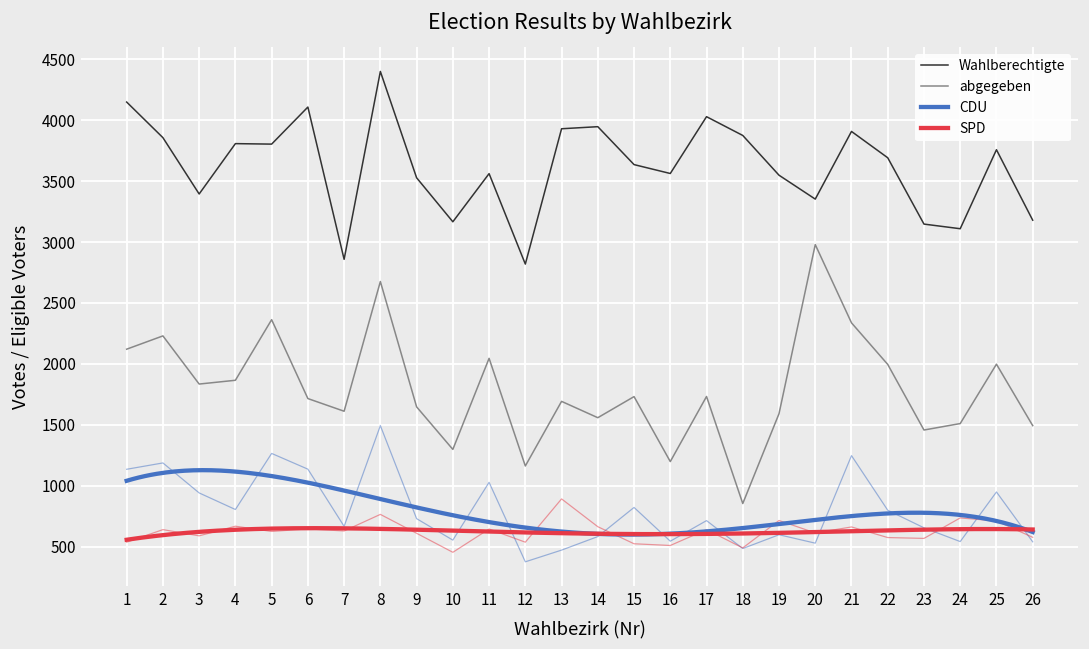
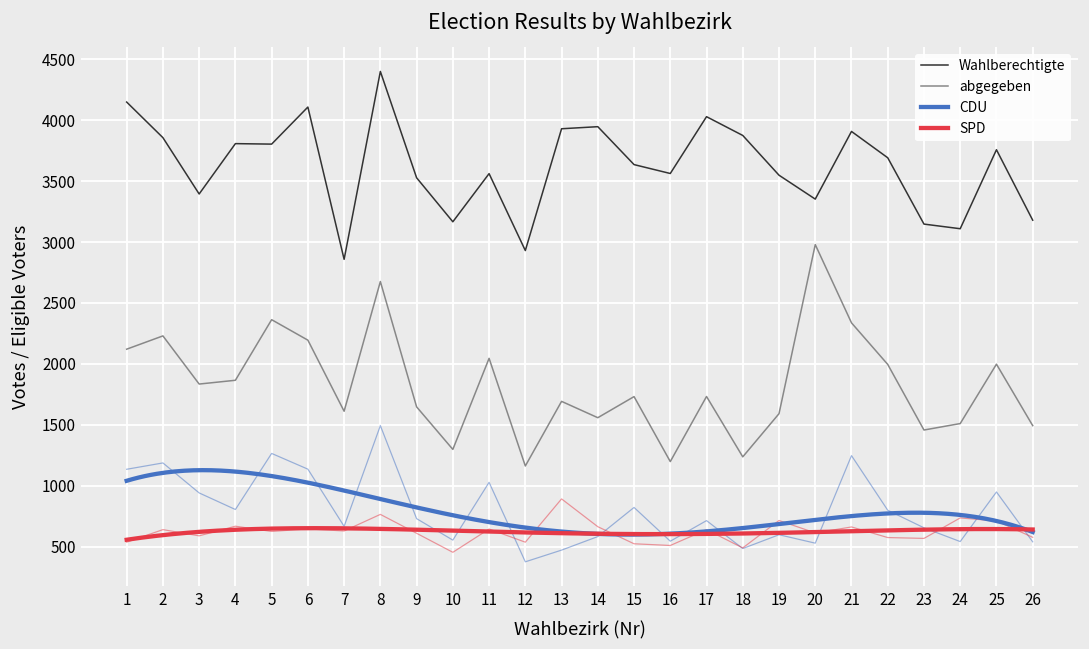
  {
    "Wahlberechtigte": {
      "1": 4150,
      "2": 3860,
      "3": 3390,
      "4": 3810,
      "5": 3800,
      "6": 4110,
      "7": 2860,
      "8": 4400,
      "9": 3530,
      "10": 3170,
      "11": 3560,
-     "12": 2820,
+     "12": 2930,
      "13": 3930,
      "14": 3950,
      "15": 3640,
      "16": 3560,
      "17": 4030,
      "18": 3870,
      "19": 3550,
      "20": 3350,
      "21": 3910,
      "22": 3690,
      "23": 3150,
      "24": 3110,
      "25": 3760,
      "26": 3180
    },
    "abgegeben": {
      "1": 2120,
      "2": 2230,
      "3": 1840,
      "4": 1870,
      "5": 2360,
-     "6": 1720,
+     "6": 2200,
      "7": 1610,
      "8": 2680,
      "9": 1650,
      "10": 1300,
      "11": 2050,
      "12": 1160,
      "13": 1690,
      "14": 1560,
      "15": 1730,
      "16": 1200,
      "17": 1730,
-     "18": 860,
+     "18": 1240,
      "19": 1590,
      "20": 2980,
      "21": 2340,
      "22": 2000,
      "23": 1460,
      "24": 1510,
      "25": 2000,
      "26": 1490
    }
  }
